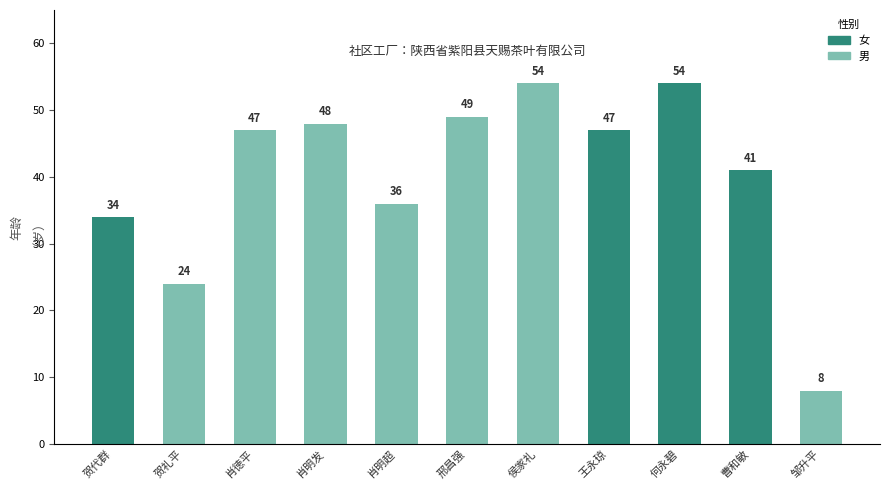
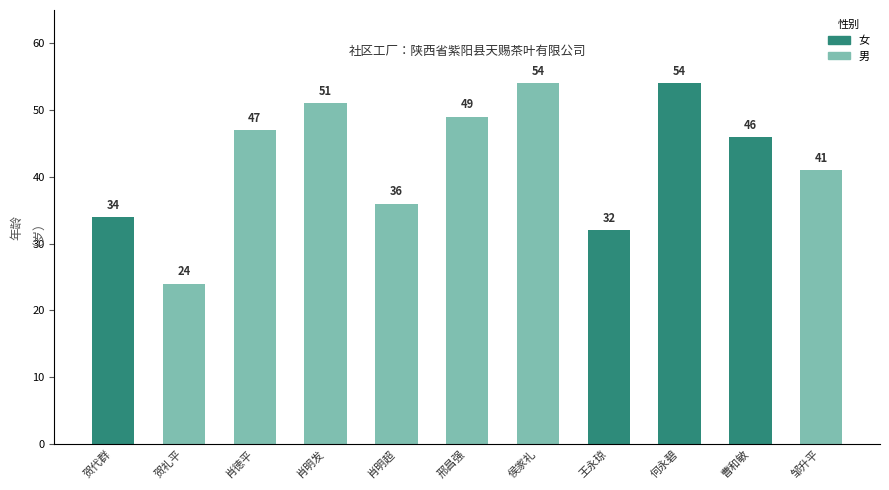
  {
    "贺代群": 34,
    "贺礼平": 24,
    "肖徳平": 47,
-   "肖明发": 48,
+   "肖明发": 51,
    "肖明超": 36,
    "邢昌强": 49,
    "侯家礼": 54,
-   "王永琼": 47,
+   "王永琼": 32,
    "何永碧": 54,
-   "曹和敏": 41,
-   "邹升平": 8
+   "曹和敏": 46,
+   "邹升平": 41
  }
